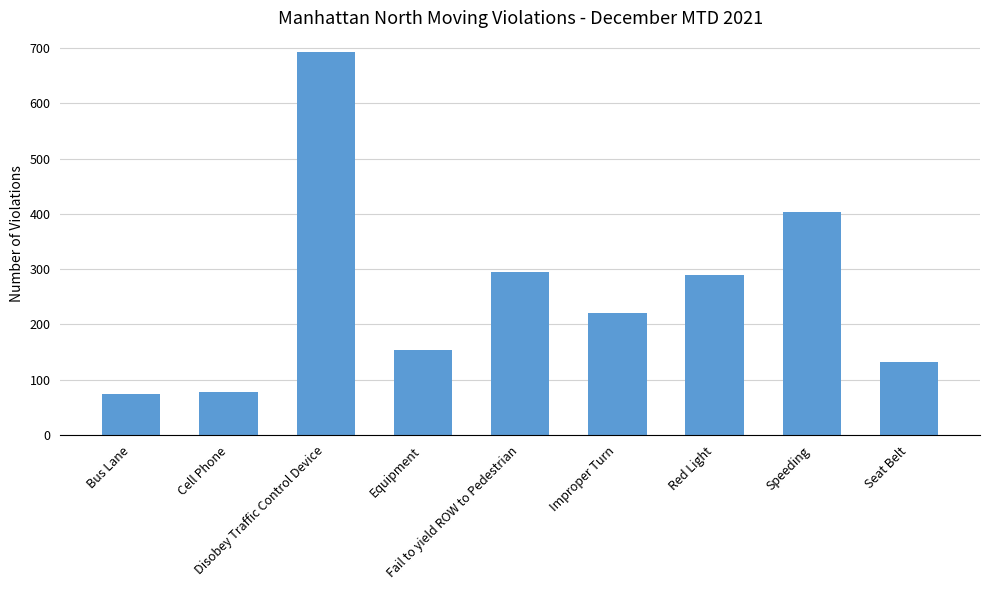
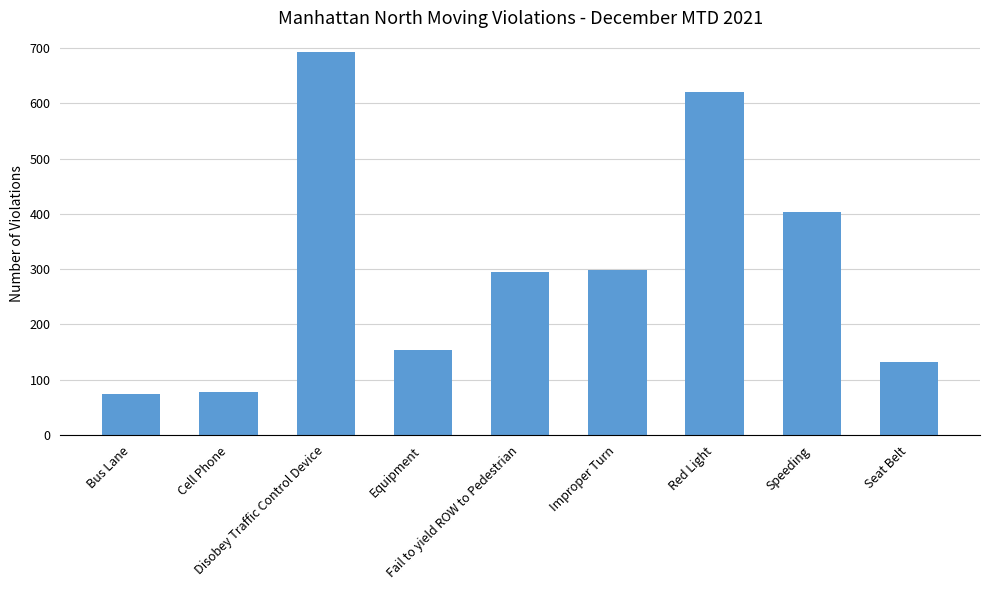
  {
    "Bus Lane": 80,
    "Cell Phone": 80,
    "Disobey Traffic Control Device": 690,
    "Equipment": 150,
    "Fail to yield ROW to Pedestrian": 300,
-   "Improper Turn": 220,
-   "Red Light": 290,
+   "Improper Turn": 300,
+   "Red Light": 620,
    "Speeding": 400,
    "Seat Belt": 130
  }
